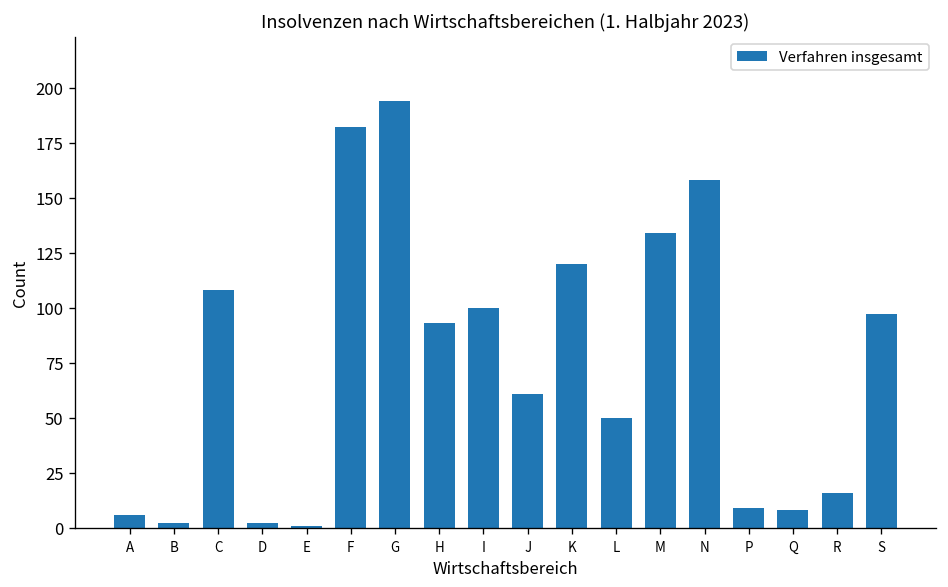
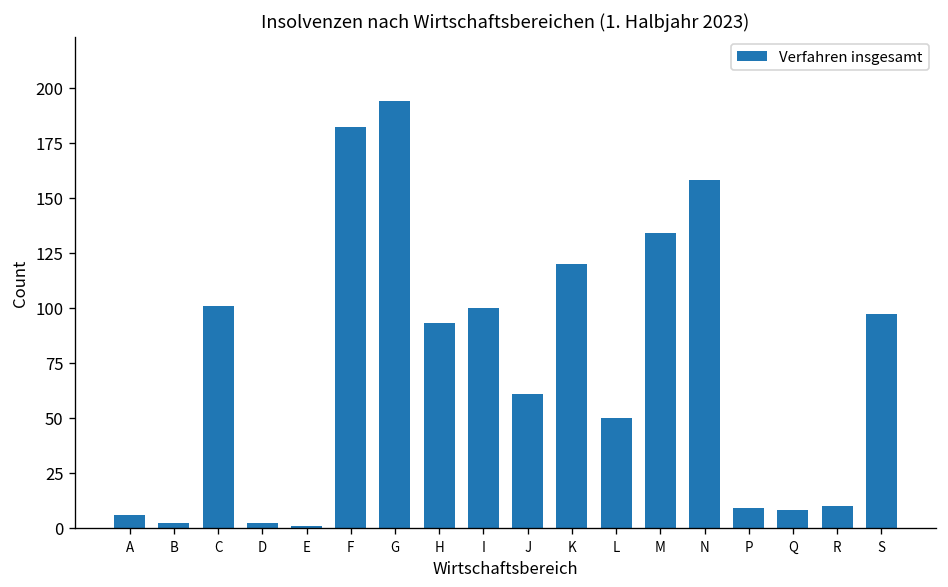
  {
    "A": 6,
    "B": 2,
-   "C": 108,
+   "C": 101,
    "D": 2,
    "F": 182,
    "G": 194,
    "H": 93,
    "I": 100,
    "J": 61,
    "K": 120,
    "L": 50,
    "M": 134,
    "N": 158,
    "P": 9,
    "Q": 8,
-   "R": 16,
+   "R": 10,
    "S": 97
  }
